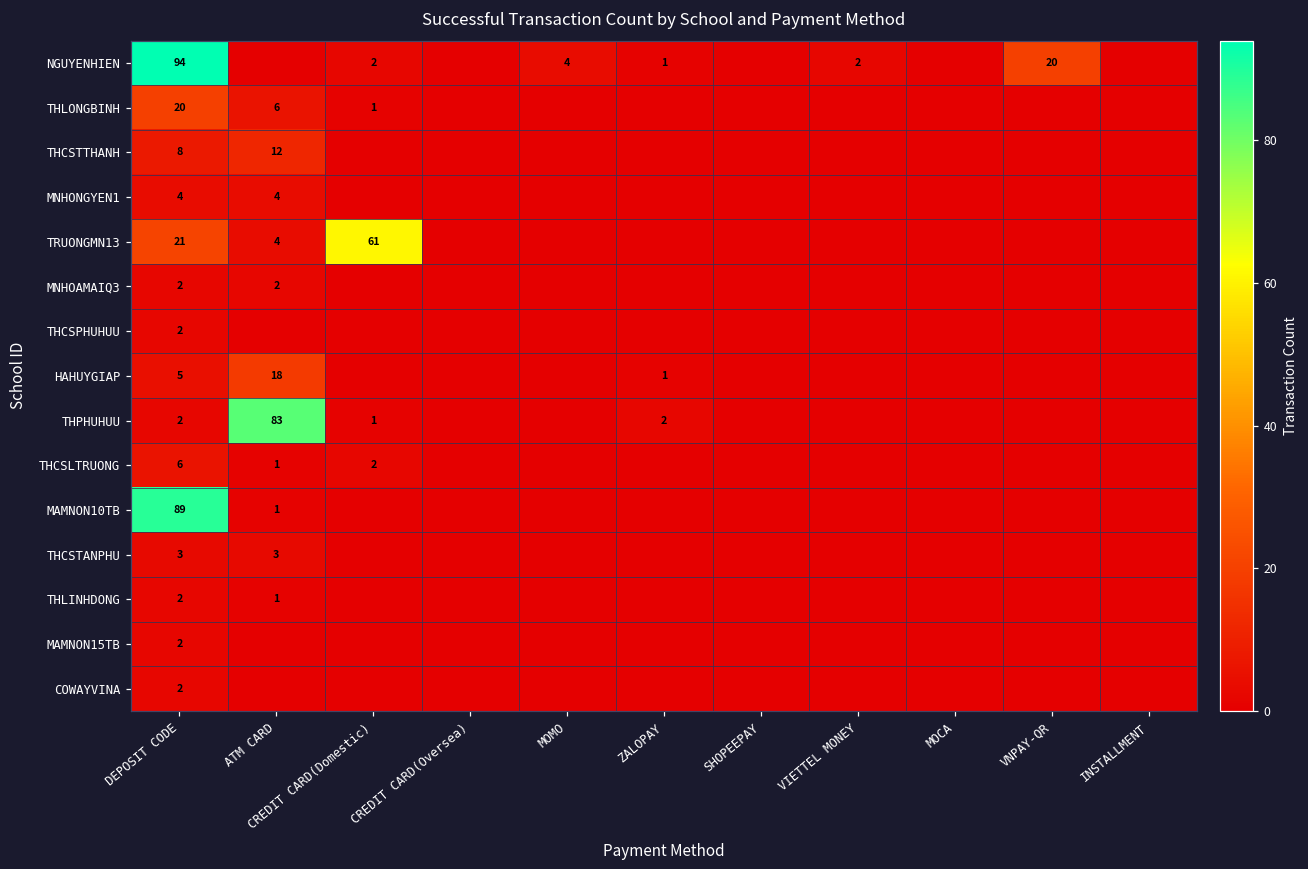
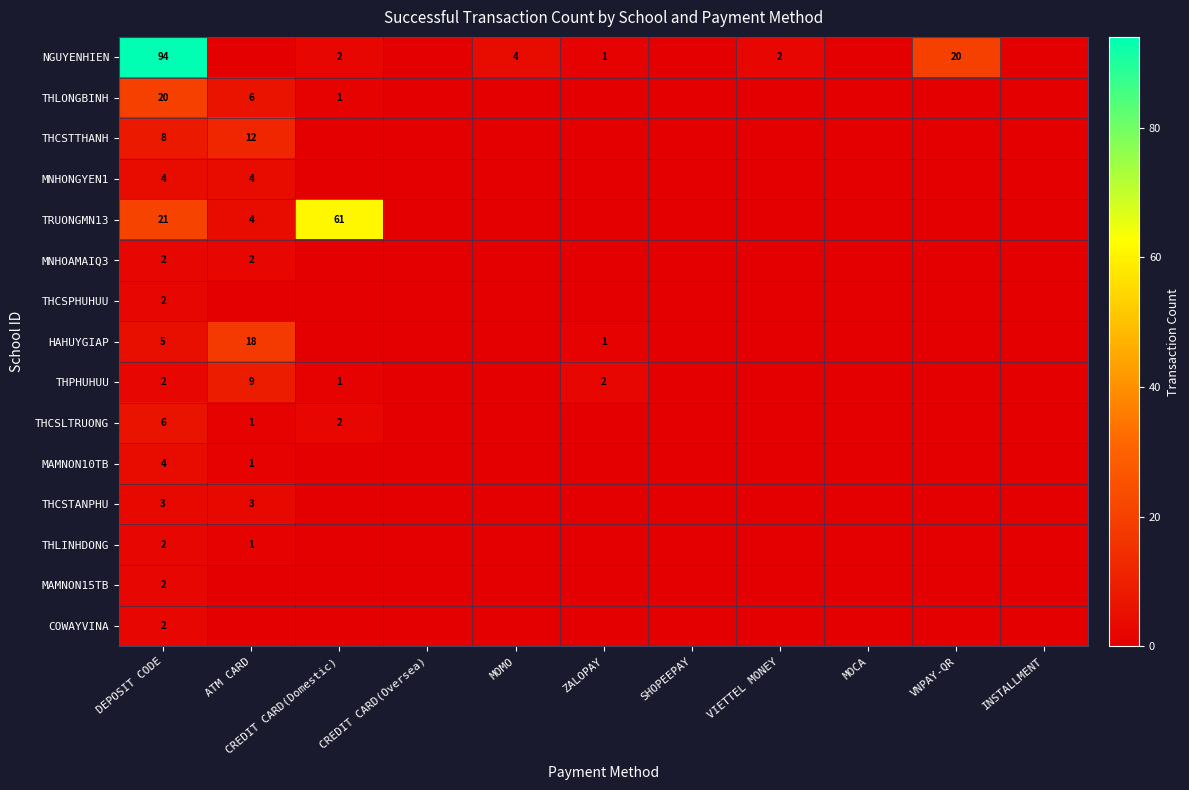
  {
    "NGUYENHIEN": {
      "DEPOSIT CODE": 94,
      "CREDIT CARD(Domestic)": 2,
      "MOMO": 4,
      "ZALOPAY": 1,
      "VIETTEL MONEY": 2,
      "VNPAY-QR": 20
    },
    "THLONGBINH": {
      "DEPOSIT CODE": 20,
      "ATM CARD": 6,
      "CREDIT CARD(Domestic)": 1
    },
    "THCSTTHANH": {
      "DEPOSIT CODE": 8,
      "ATM CARD": 12
    },
    "MNHONGYEN1": {
      "DEPOSIT CODE": 4,
      "ATM CARD": 4
    },
    "TRUONGMN13": {
      "DEPOSIT CODE": 21,
      "ATM CARD": 4,
      "CREDIT CARD(Domestic)": 61
    },
    "MNHOAMAIQ3": {
      "DEPOSIT CODE": 2,
      "ATM CARD": 2
    },
    "THCSPHUHUU": {
      "DEPOSIT CODE": 2
    },
    "HAHUYGIAP": {
      "DEPOSIT CODE": 5,
      "ATM CARD": 18,
      "ZALOPAY": 1
    },
    "THPHUHUU": {
      "DEPOSIT CODE": 2,
-     "ATM CARD": 83,
+     "ATM CARD": 9,
      "CREDIT CARD(Domestic)": 1,
      "ZALOPAY": 2
    },
    "THCSLTRUONG": {
      "DEPOSIT CODE": 6,
      "ATM CARD": 1,
      "CREDIT CARD(Domestic)": 2
    },
    "MAMNON10TB": {
-     "DEPOSIT CODE": 89,
+     "DEPOSIT CODE": 4,
      "ATM CARD": 1
    },
    "THCSTANPHU": {
      "DEPOSIT CODE": 3,
      "ATM CARD": 3
    },
    "THLINHDONG": {
      "DEPOSIT CODE": 2,
      "ATM CARD": 1
    },
    "MAMNON15TB": {
      "DEPOSIT CODE": 2
    },
    "COWAYVINA": {
      "DEPOSIT CODE": 2
    }
  }
